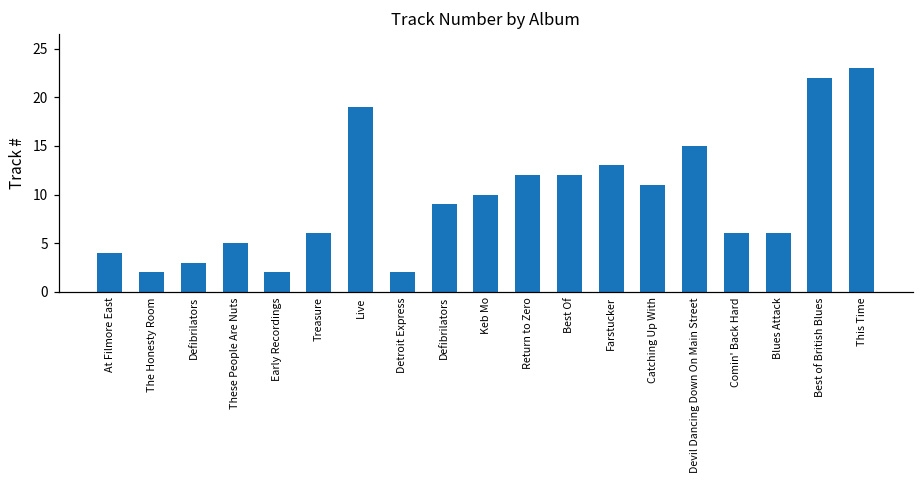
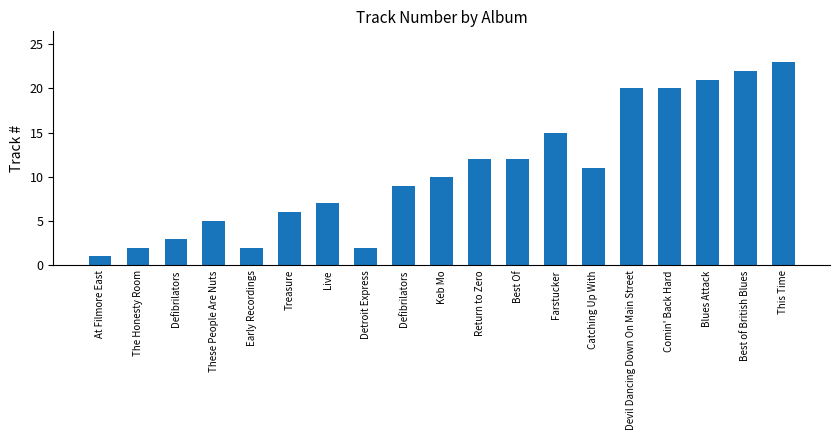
  {
-   "At Filmore East": 4,
+   "At Filmore East": 1,
    "The Honesty Room": 2,
    "These People Are Nuts": 5,
    "Early Recordings": 2,
    "Treasure": 6,
-   "Live": 19,
+   "Live": 7,
    "Detroit Express": 2,
    "Keb Mo": 10,
    "Return to Zero": 12,
    "Best Of": 12,
-   "Farstucker": 13,
+   "Farstucker": 15,
    "Catching Up With": 11,
-   "Devil Dancing Down On Main Street": 15,
-   "Comin' Back Hard": 6,
-   "Blues Attack": 6,
+   "Devil Dancing Down On Main Street": 20,
+   "Comin' Back Hard": 20,
+   "Blues Attack": 21,
    "Best of British Blues": 22,
    "This Time": 23
  }
